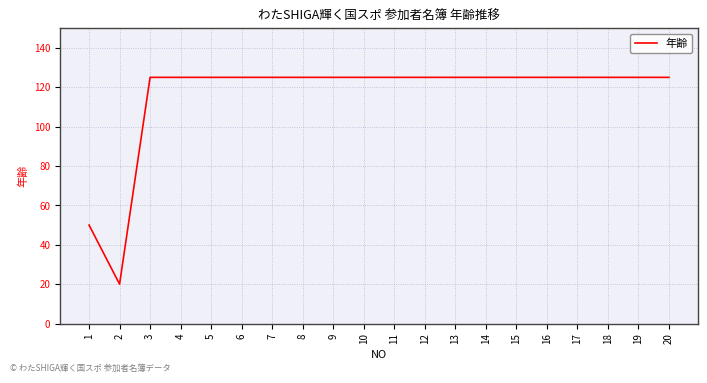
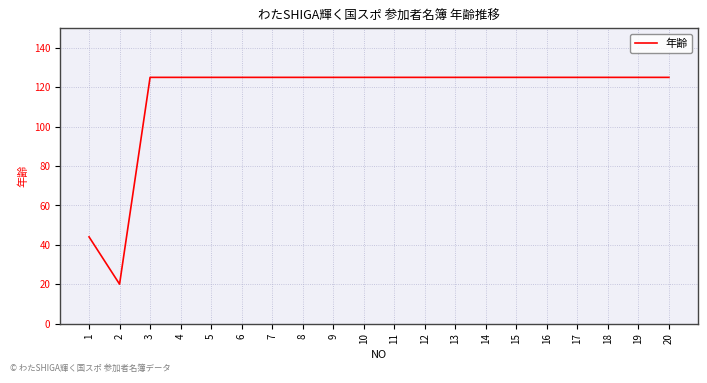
  {
-   "1": 50,
+   "1": 44,
    "2": 20,
    "3": 125,
    "4": 125,
    "5": 125,
    "6": 125,
    "7": 125,
    "8": 125,
    "9": 125,
    "10": 125,
    "11": 125,
    "12": 125,
    "13": 125,
    "14": 125,
    "15": 125,
    "16": 125,
    "17": 125,
    "18": 125,
    "19": 125,
    "20": 125
  }
